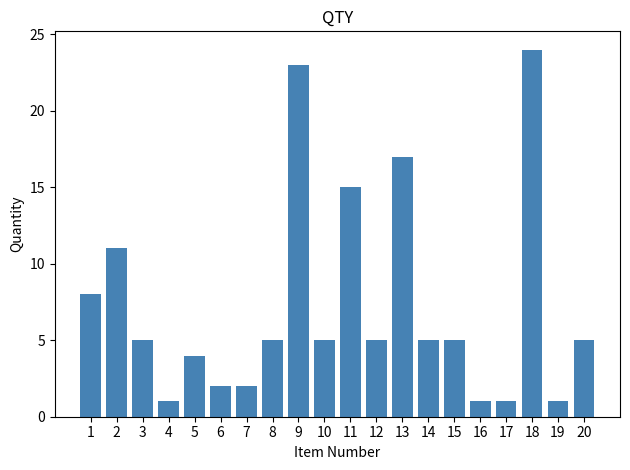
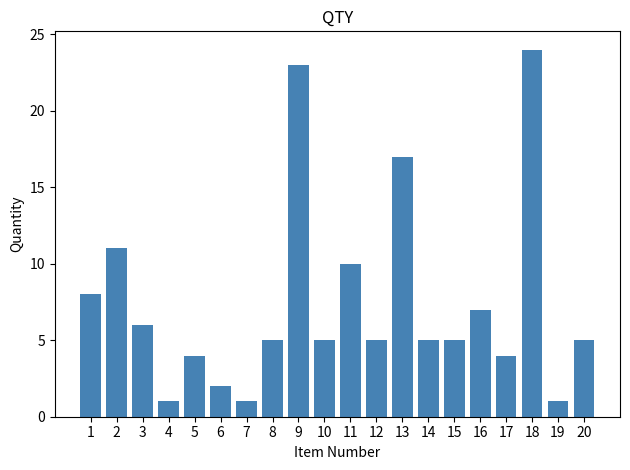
  {
    "1": 8,
    "2": 11,
-   "3": 5,
+   "3": 6,
    "4": 1,
    "5": 4,
    "6": 2,
-   "7": 2,
+   "7": 1,
    "8": 5,
    "9": 23,
    "10": 5,
-   "11": 15,
+   "11": 10,
    "12": 5,
    "13": 17,
    "14": 5,
    "15": 5,
-   "16": 1,
-   "17": 1,
+   "16": 7,
+   "17": 4,
    "18": 24,
    "19": 1,
    "20": 5
  }
